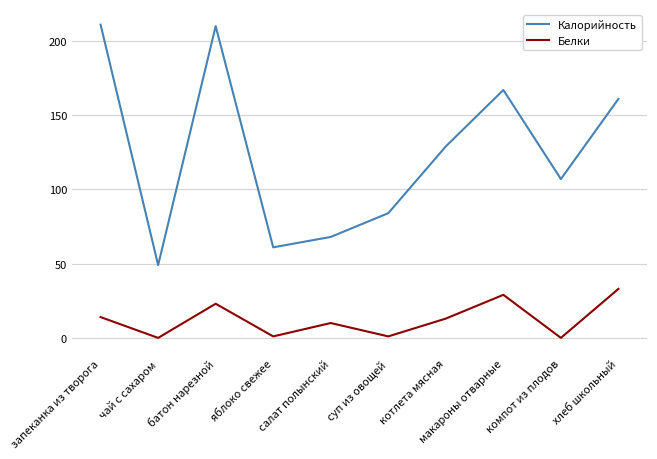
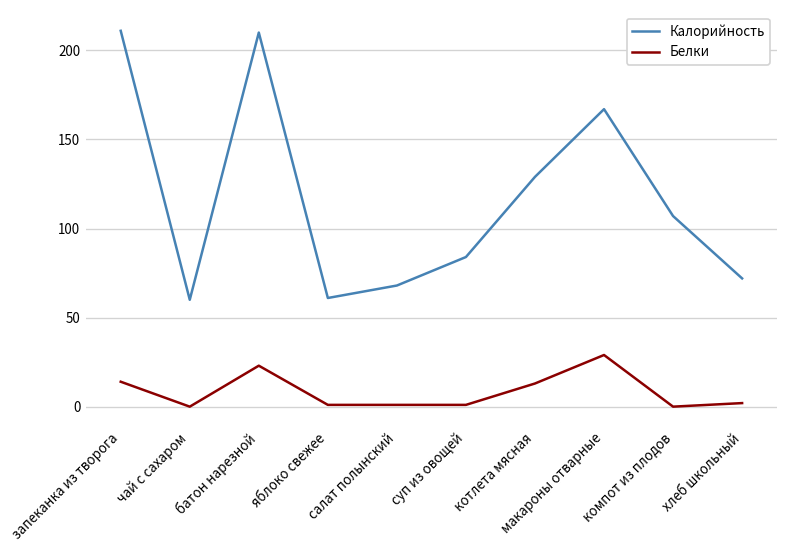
  {
    "Калорийность": {
      "запеканка из творога": 211,
-     "чай с сахаром": 49,
+     "чай с сахаром": 60,
      "батон нарезной": 210,
      "яблоко свежее": 61,
      "салат полынский": 68,
      "суп из овощей": 84,
      "котлета мясная": 129,
      "макароны отварные": 167,
      "компот из плодов": 107,
-     "хлеб школьный": 161
+     "хлеб школьный": 72
    },
    "Белки": {
      "запеканка из творога": 14,
      "чай с сахаром": 0,
      "батон нарезной": 23,
      "яблоко свежее": 1,
-     "салат полынский": 10,
+     "салат полынский": 1,
      "суп из овощей": 1,
      "котлета мясная": 13,
      "макароны отварные": 29,
      "компот из плодов": 0,
-     "хлеб школьный": 33
+     "хлеб школьный": 2
    }
  }
